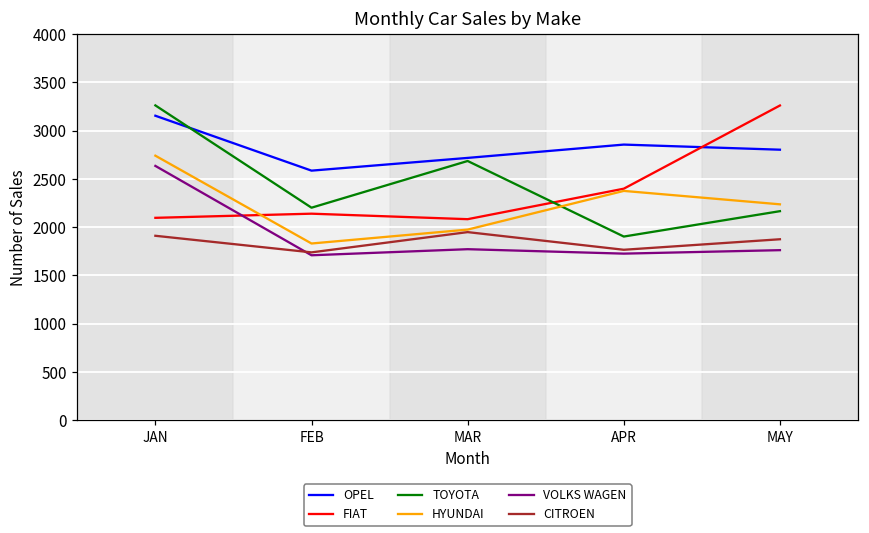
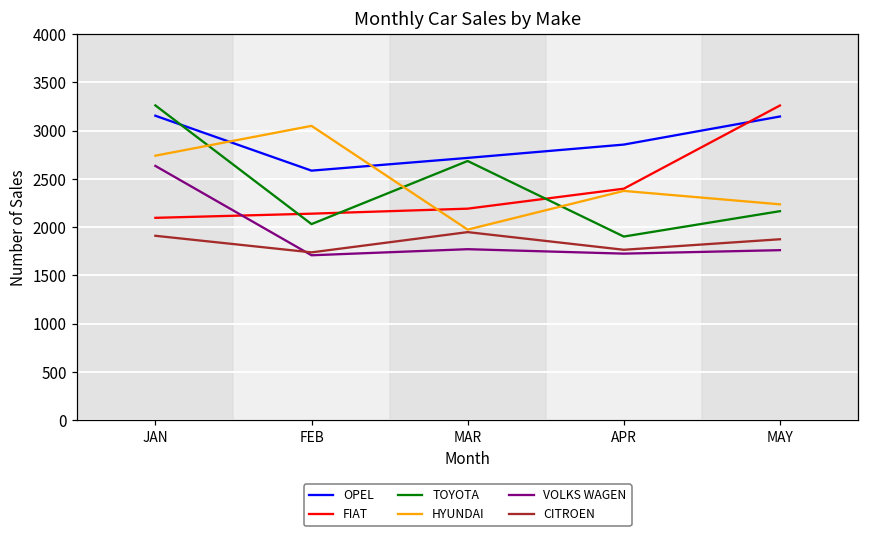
  {
    "OPEL": {
      "JAN": 3200,
      "FEB": 2600,
      "MAR": 2700,
      "APR": 2900,
-     "MAY": 2800
+     "MAY": 3100
    },
    "FIAT": {
      "JAN": 2100,
      "FEB": 2100,
-     "MAR": 2100,
+     "MAR": 2200,
      "MAY": 3300
    },
    "TOYOTA": {
      "JAN": 3300,
-     "FEB": 2200,
+     "FEB": 2000,
      "MAR": 2700,
      "APR": 1900,
      "MAY": 2200
    },
    "HYUNDAI": {
      "JAN": 2700,
-     "FEB": 1800,
+     "FEB": 3000,
      "MAY": 2200
    },
    "VOLKS WAGEN": {
      "JAN": 2600,
      "FEB": 1700,
      "MAR": 1800,
      "APR": 1700,
      "MAY": 1800
    },
    "CITROEN": {
      "JAN": 1900,
      "FEB": 1700,
      "APR": 1800,
      "MAY": 1900
    }
  }
